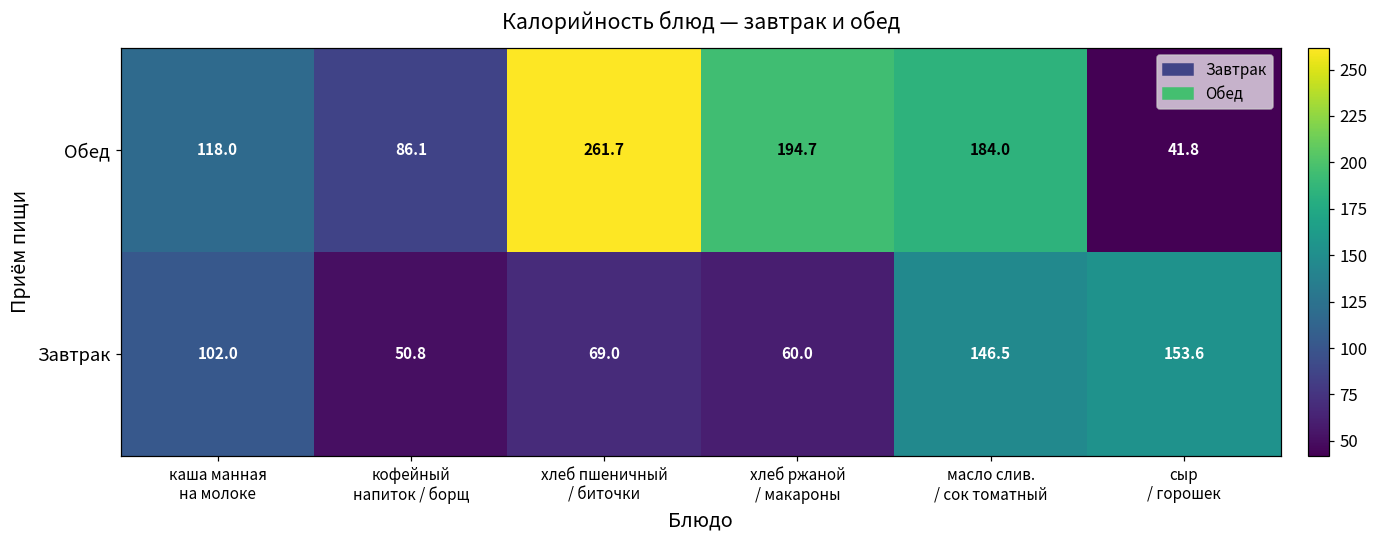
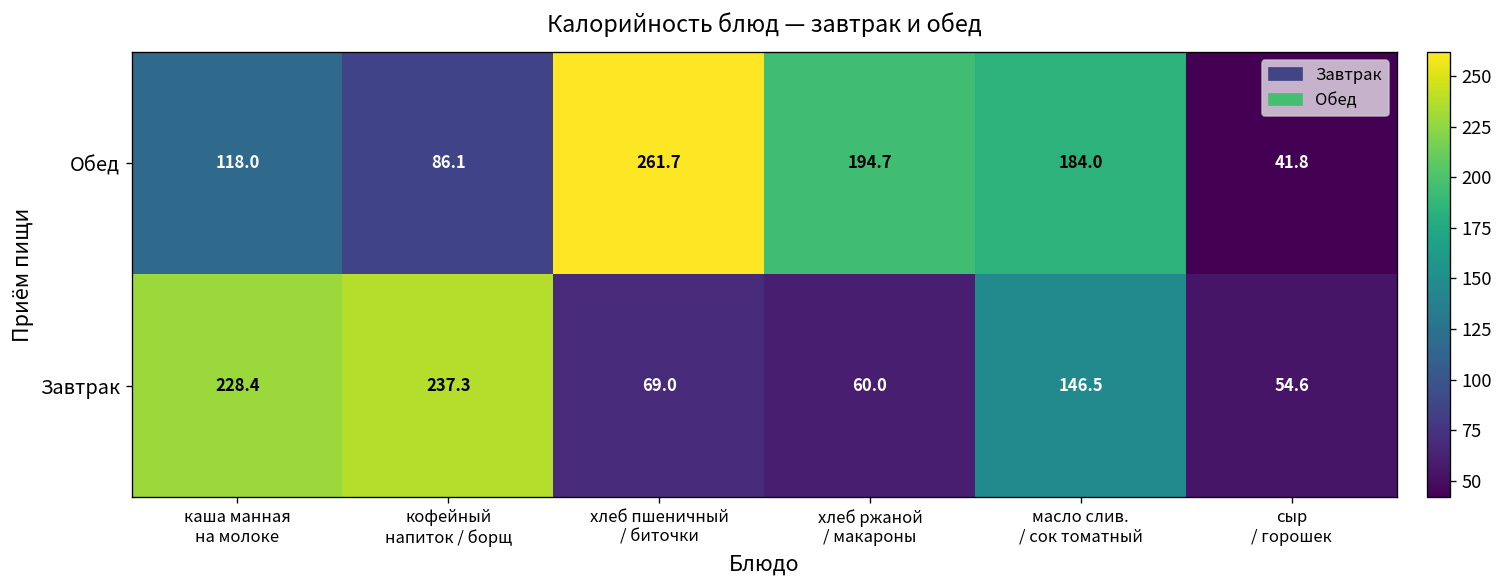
  {
    "Обед": {
      "каша манная на молоке": 118.0,
      "кофейный напиток / борщ": 86.1,
      "хлеб пшеничный / биточки": 261.7,
      "хлеб ржаной / макароны": 194.7,
      "масло слив. / сок томатный": 184.0,
      "сыр / горошек": 41.8
    },
    "Завтрак": {
-     "каша манная на молоке": 102.0,
-     "кофейный напиток / борщ": 50.8,
+     "каша манная на молоке": 228.4,
+     "кофейный напиток / борщ": 237.3,
      "хлеб пшеничный / биточки": 69.0,
      "хлеб ржаной / макароны": 60.0,
      "масло слив. / сок томатный": 146.5,
-     "сыр / горошек": 153.6
+     "сыр / горошек": 54.6
    }
  }
